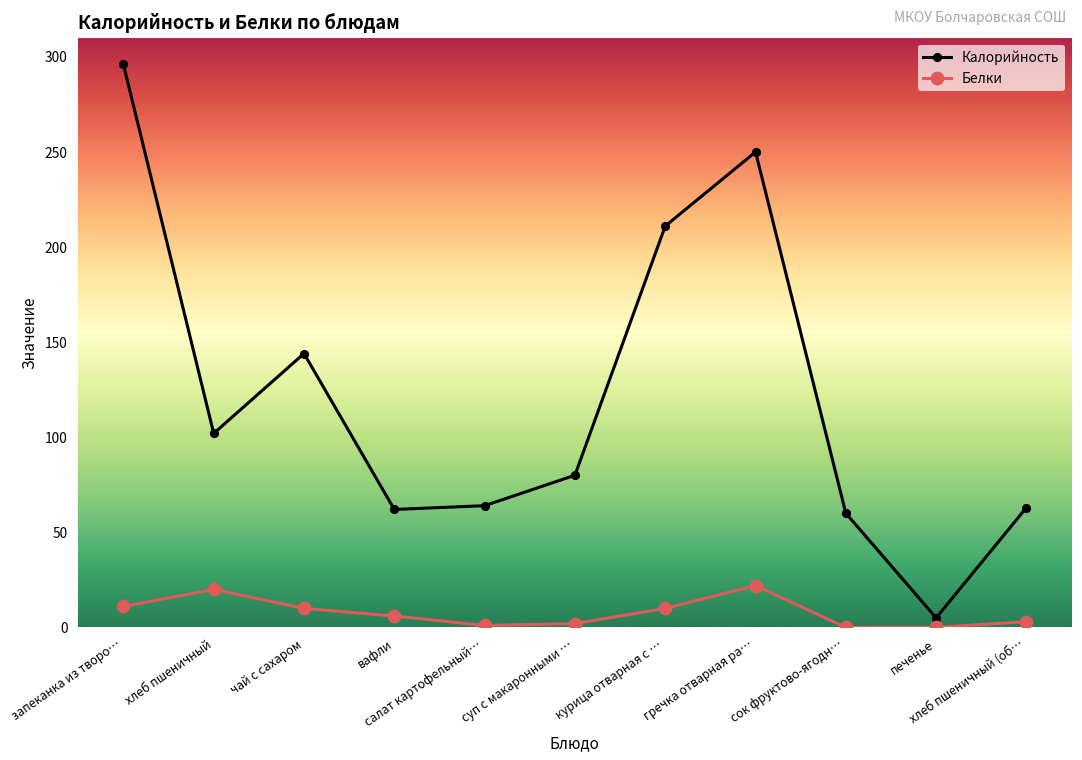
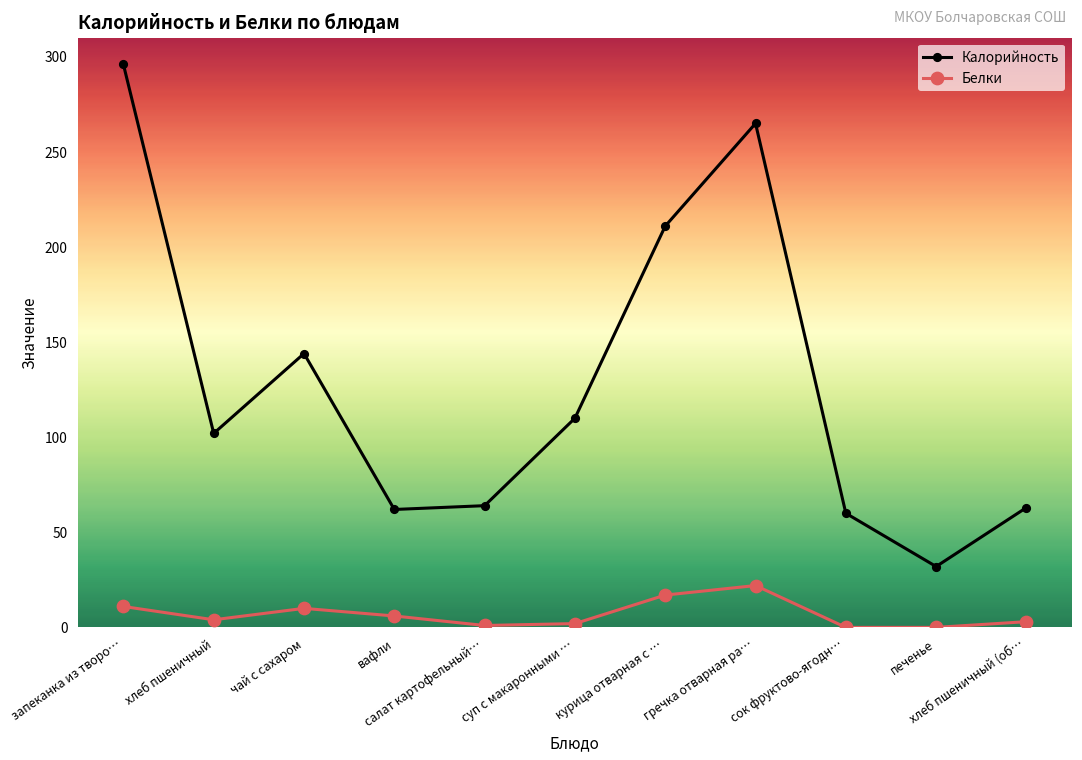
  {
    "Калорийность": {
      "запеканка из творо…": 296,
      "хлеб пшеничный": 102,
      "чай с сахаром": 144,
      "вафли": 62,
      "салат картофельный…": 64,
-     "суп с макаронными …": 80,
+     "суп с макаронными …": 110,
      "курица отварная с …": 211,
-     "гречка отварная ра…": 250,
+     "гречка отварная ра…": 265,
      "сок фруктово-ягодн…": 60,
-     "печенье": 5,
+     "печенье": 32,
      "хлеб пшеничный (об…": 63
    },
    "Белки": {
      "запеканка из творо…": 11,
-     "хлеб пшеничный": 20,
+     "хлеб пшеничный": 4,
      "чай с сахаром": 10,
      "вафли": 6,
      "салат картофельный…": 1,
      "суп с макаронными …": 2,
-     "курица отварная с …": 10,
+     "курица отварная с …": 17,
      "гречка отварная ра…": 22,
      "сок фруктово-ягодн…": 0,
      "печенье": 0,
      "хлеб пшеничный (об…": 3
    }
  }
